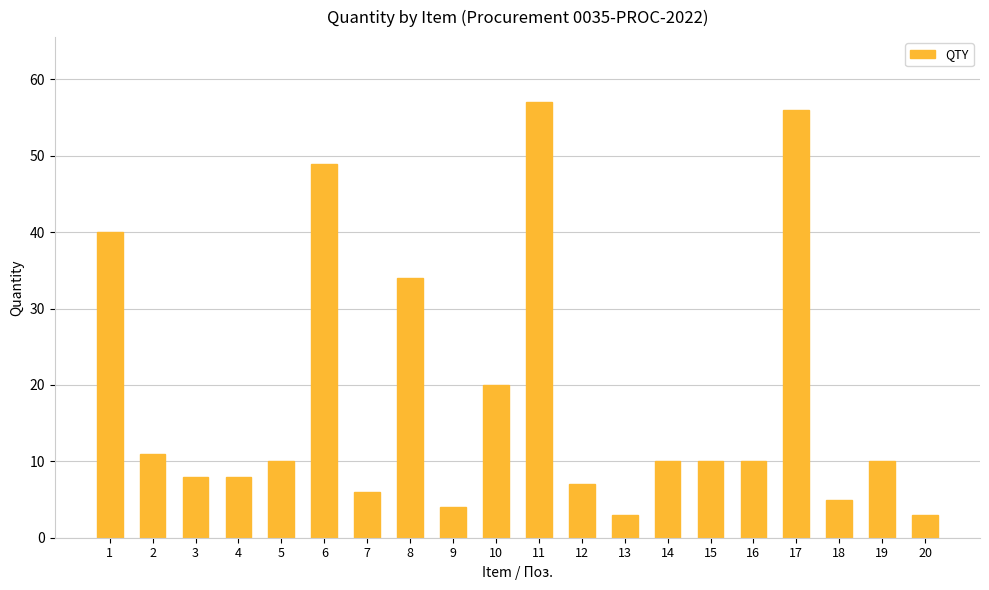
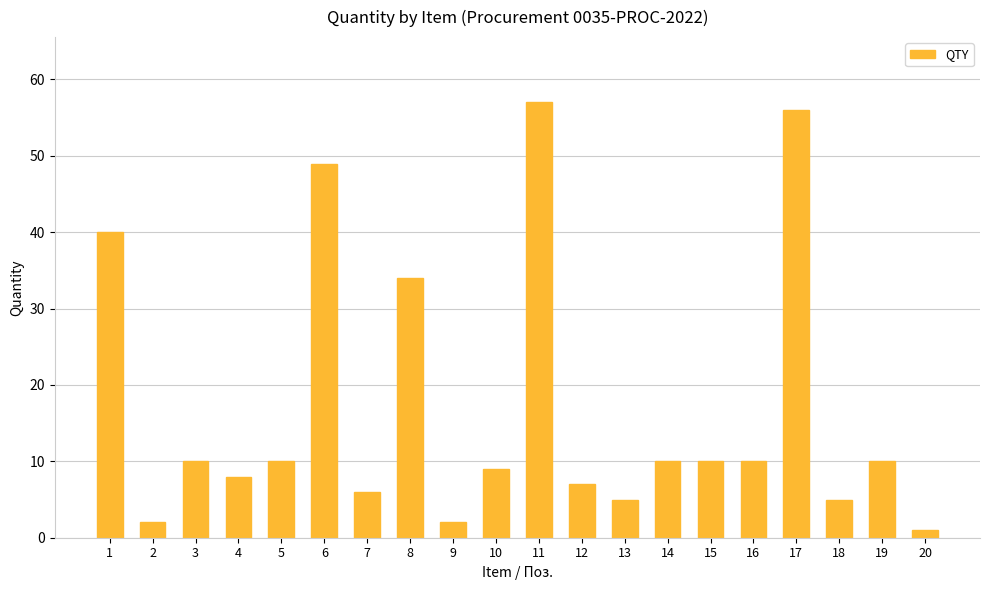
  {
    "1": 40,
-   "2": 11,
-   "3": 8,
+   "2": 2,
+   "3": 10,
    "4": 8,
    "5": 10,
    "6": 49,
    "7": 6,
    "8": 34,
-   "9": 4,
-   "10": 20,
+   "9": 2,
+   "10": 9,
    "11": 57,
    "12": 7,
-   "13": 3,
+   "13": 5,
    "14": 10,
    "15": 10,
    "16": 10,
    "17": 56,
    "18": 5,
    "19": 10,
-   "20": 3
+   "20": 1
  }
